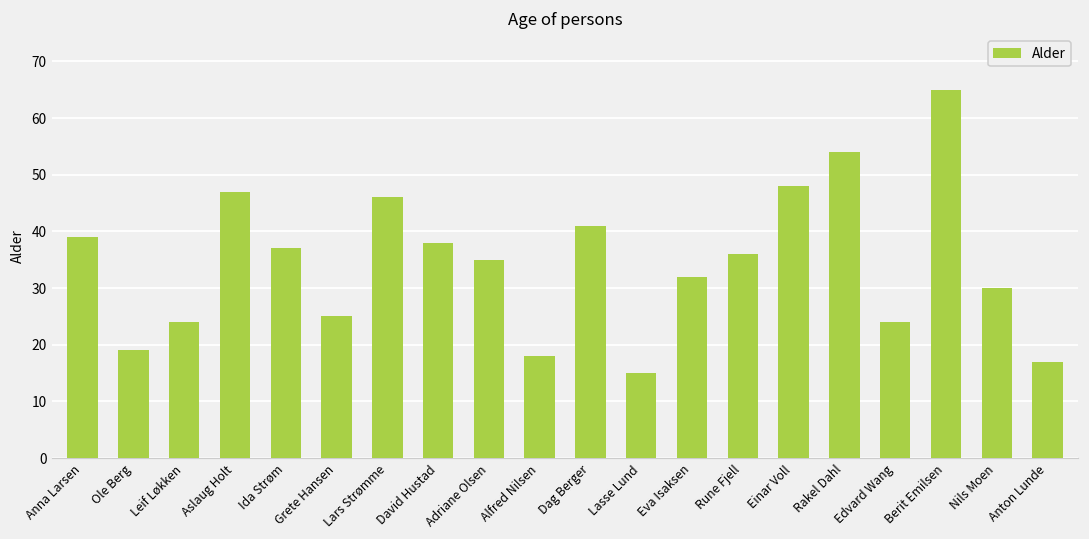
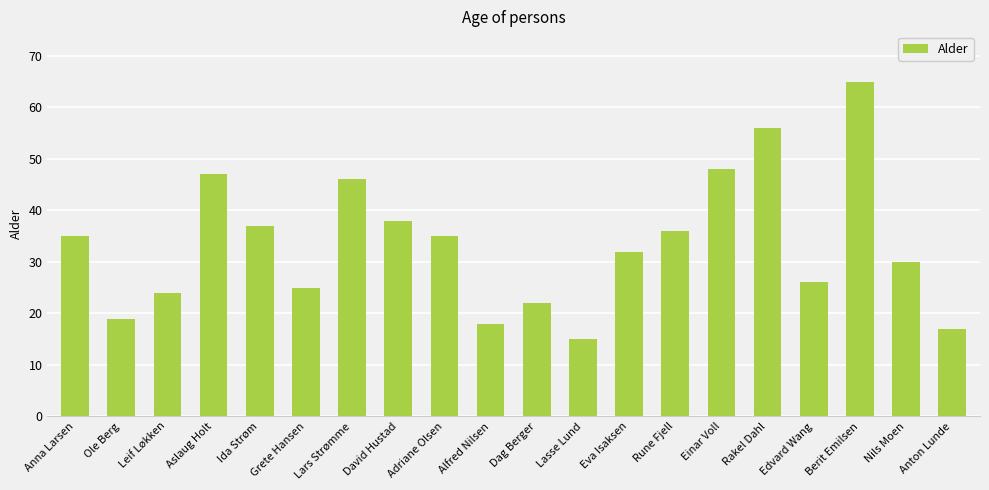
  {
-   "Anna Larsen": 39,
+   "Anna Larsen": 35,
    "Ole Berg": 19,
    "Leif Løkken": 24,
    "Aslaug Holt": 47,
    "Ida Strøm": 37,
    "Grete Hansen": 25,
    "Lars Strømme": 46,
    "David Hustad": 38,
    "Adriane Olsen": 35,
    "Alfred Nilsen": 18,
-   "Dag Berger": 41,
+   "Dag Berger": 22,
    "Lasse Lund": 15,
    "Eva Isaksen": 32,
    "Rune Fjell": 36,
    "Einar Voll": 48,
-   "Rakel Dahl": 54,
-   "Edvard Wang": 24,
+   "Rakel Dahl": 56,
+   "Edvard Wang": 26,
    "Berit Emilsen": 65,
    "Nils Moen": 30,
    "Anton Lunde": 17
  }
